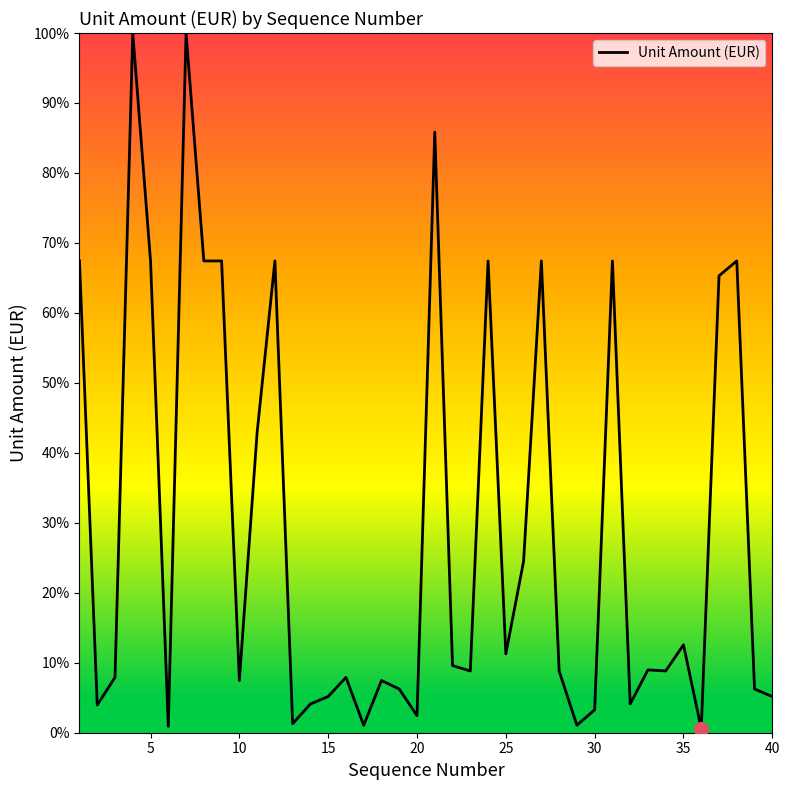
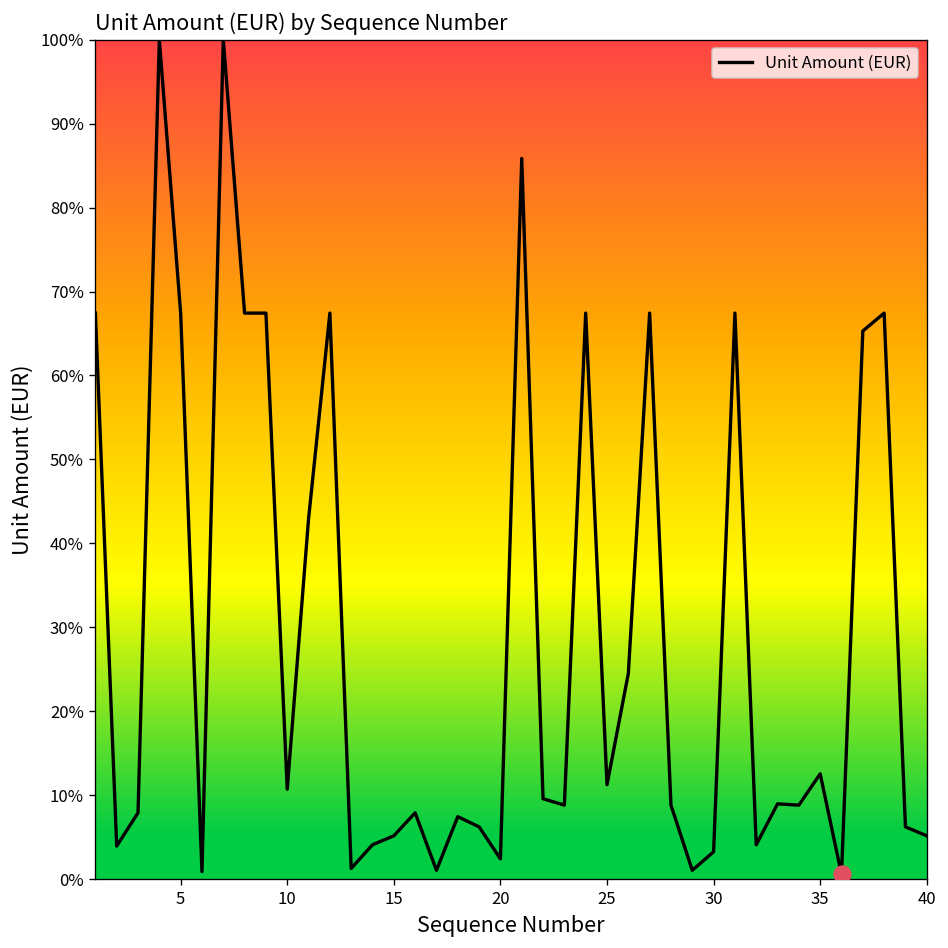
  {
    "Unit Amount (EUR)": {
      "5": "67%",
-     "10": "7%",
+     "10": "11%",
      "15": "5%",
      "25": "11%",
      "30": "3%",
      "35": "13%",
      "40": "5%"
    }
  }
